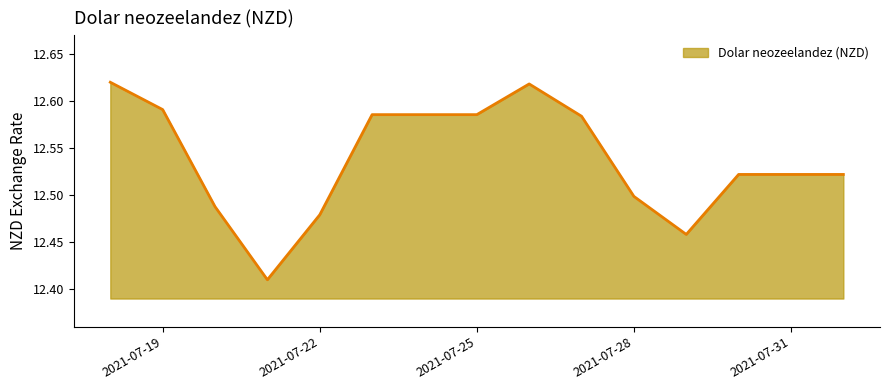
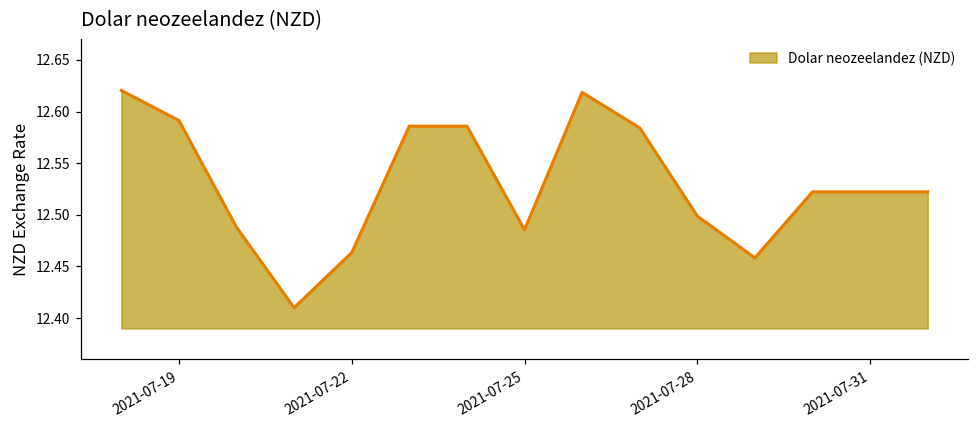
  {
    "2021-07-19": 12.59,
-   "2021-07-22": 12.48,
-   "2021-07-25": 12.59,
+   "2021-07-22": 12.46,
+   "2021-07-25": 12.49,
    "2021-07-28": 12.50,
    "2021-07-31": 12.52
  }
